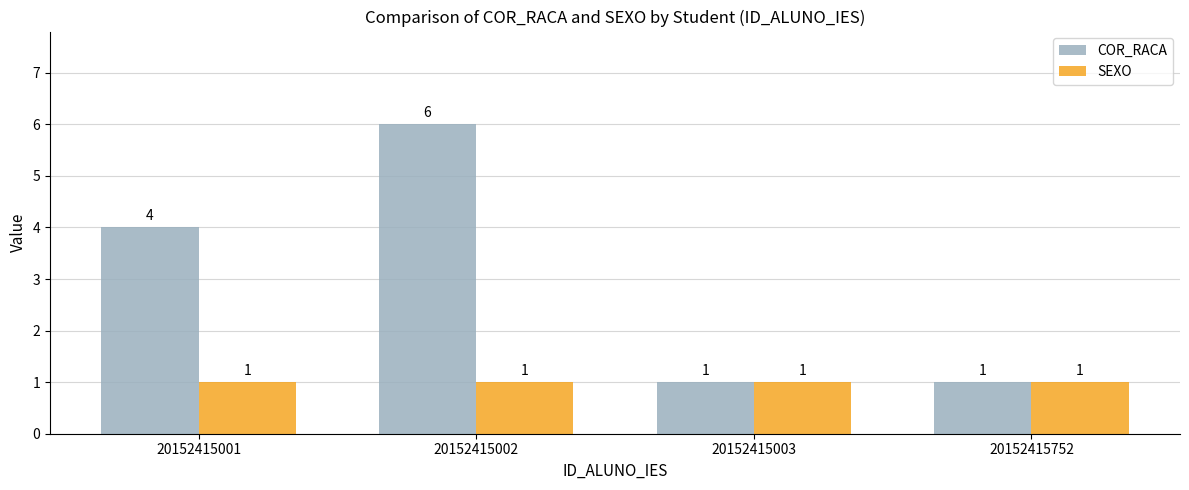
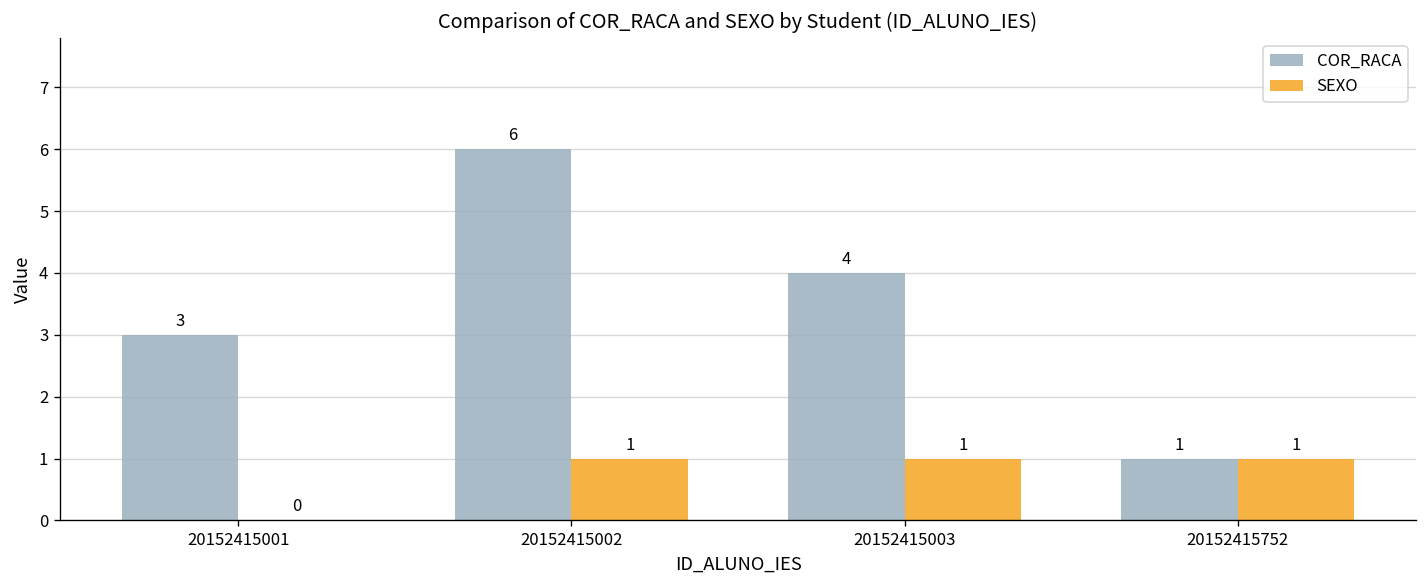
  {
    "COR_RACA": {
-     "20152415001": 4,
+     "20152415001": 3,
      "20152415002": 6,
-     "20152415003": 1,
+     "20152415003": 4,
      "20152415752": 1
    },
    "SEXO": {
-     "20152415001": 1,
+     "20152415001": 0,
      "20152415002": 1,
      "20152415003": 1,
      "20152415752": 1
    }
  }
